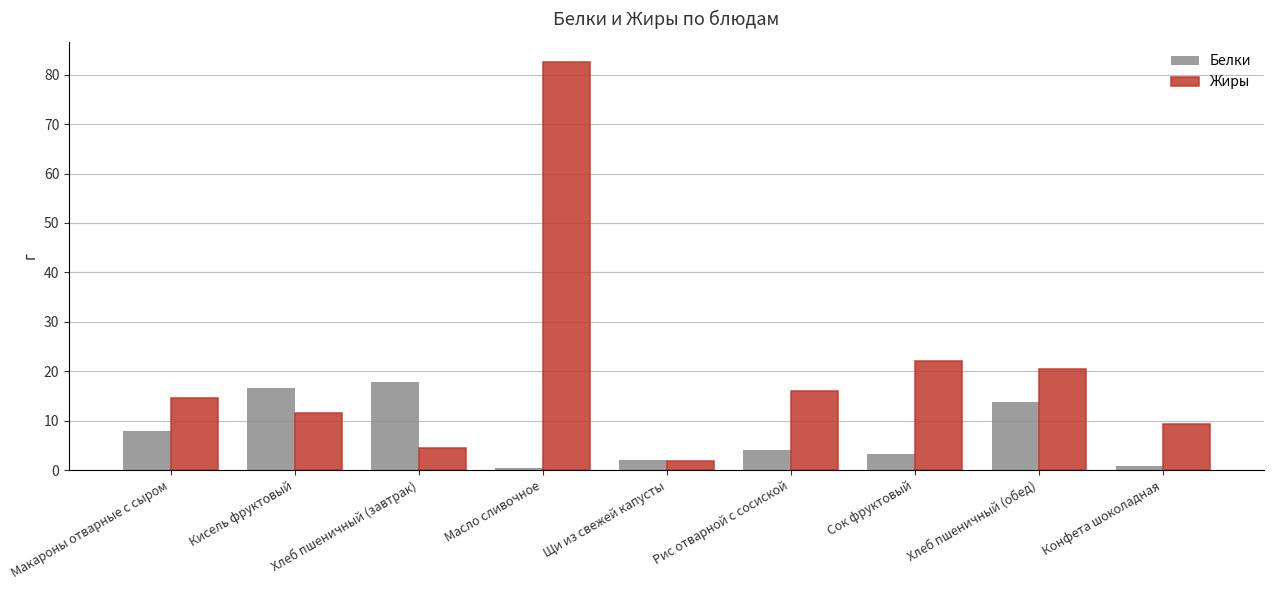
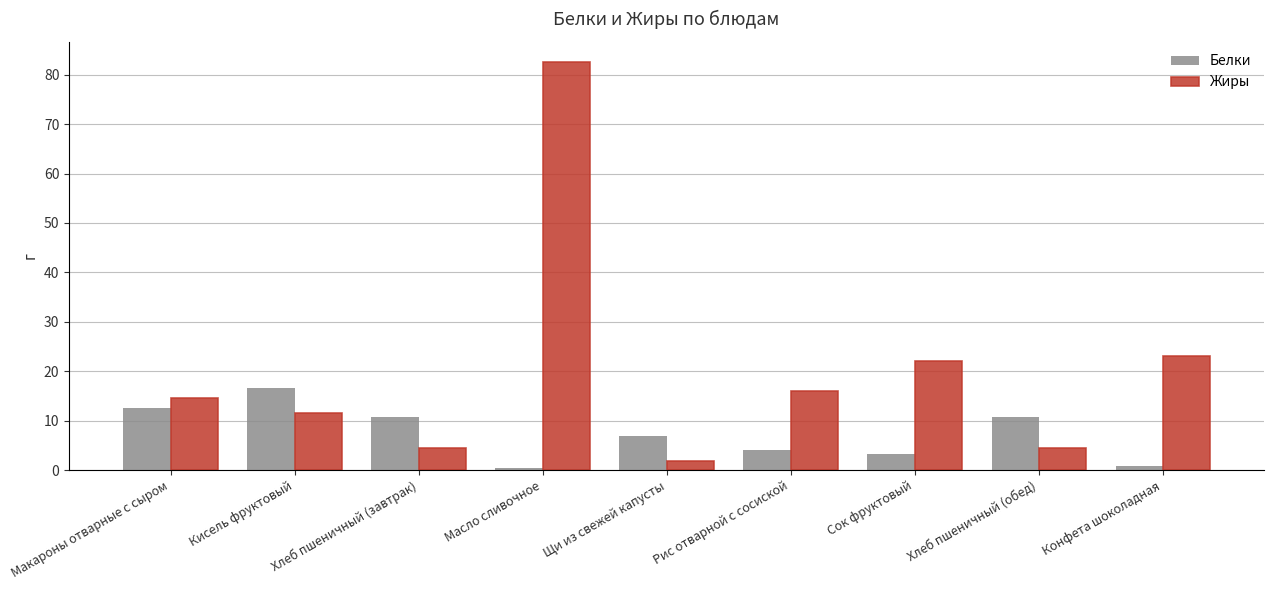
  {
    "Белки": {
-     "Макароны отварные с сыром": 8,
+     "Макароны отварные с сыром": 13,
      "Кисель фруктовый": 17,
-     "Хлеб пшеничный (завтрак)": 18,
-     "Щи из свежей капусты": 2,
+     "Хлеб пшеничный (завтрак)": 11,
+     "Щи из свежей капусты": 7,
      "Рис отварной с сосиской": 4,
      "Сок фруктовый": 3,
-     "Хлеб пшеничный (обед)": 14,
+     "Хлеб пшеничный (обед)": 11,
      "Конфета шоколадная": 1
    },
    "Жиры": {
      "Макароны отварные с сыром": 15,
      "Кисель фруктовый": 12,
      "Хлеб пшеничный (завтрак)": 5,
      "Масло сливочное": 83,
      "Щи из свежей капусты": 2,
      "Рис отварной с сосиской": 16,
      "Сок фруктовый": 22,
-     "Хлеб пшеничный (обед)": 20,
-     "Конфета шоколадная": 9
+     "Хлеб пшеничный (обед)": 5,
+     "Конфета шоколадная": 23
    }
  }
